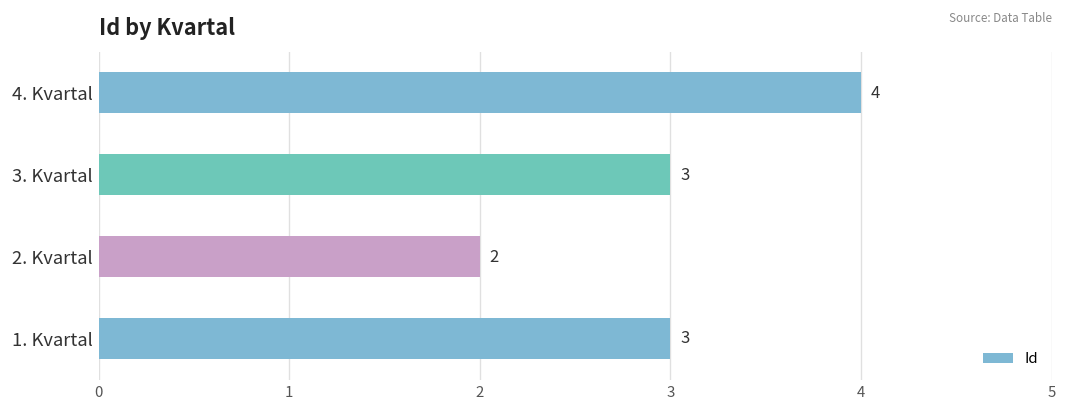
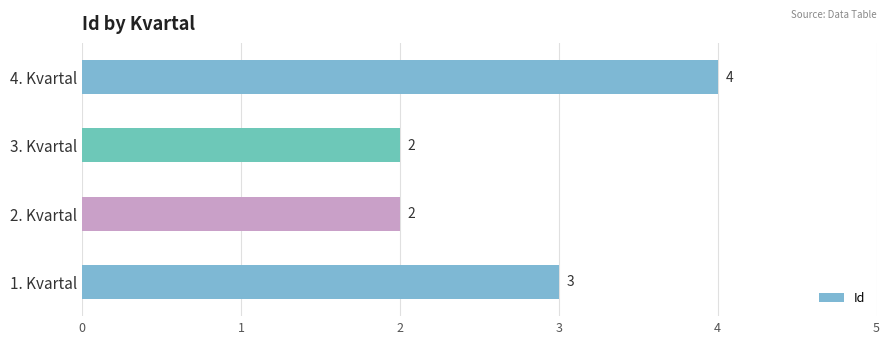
  {
    "4. Kvartal": 4,
-   "3. Kvartal": 3,
+   "3. Kvartal": 2,
    "2. Kvartal": 2,
    "1. Kvartal": 3
  }
